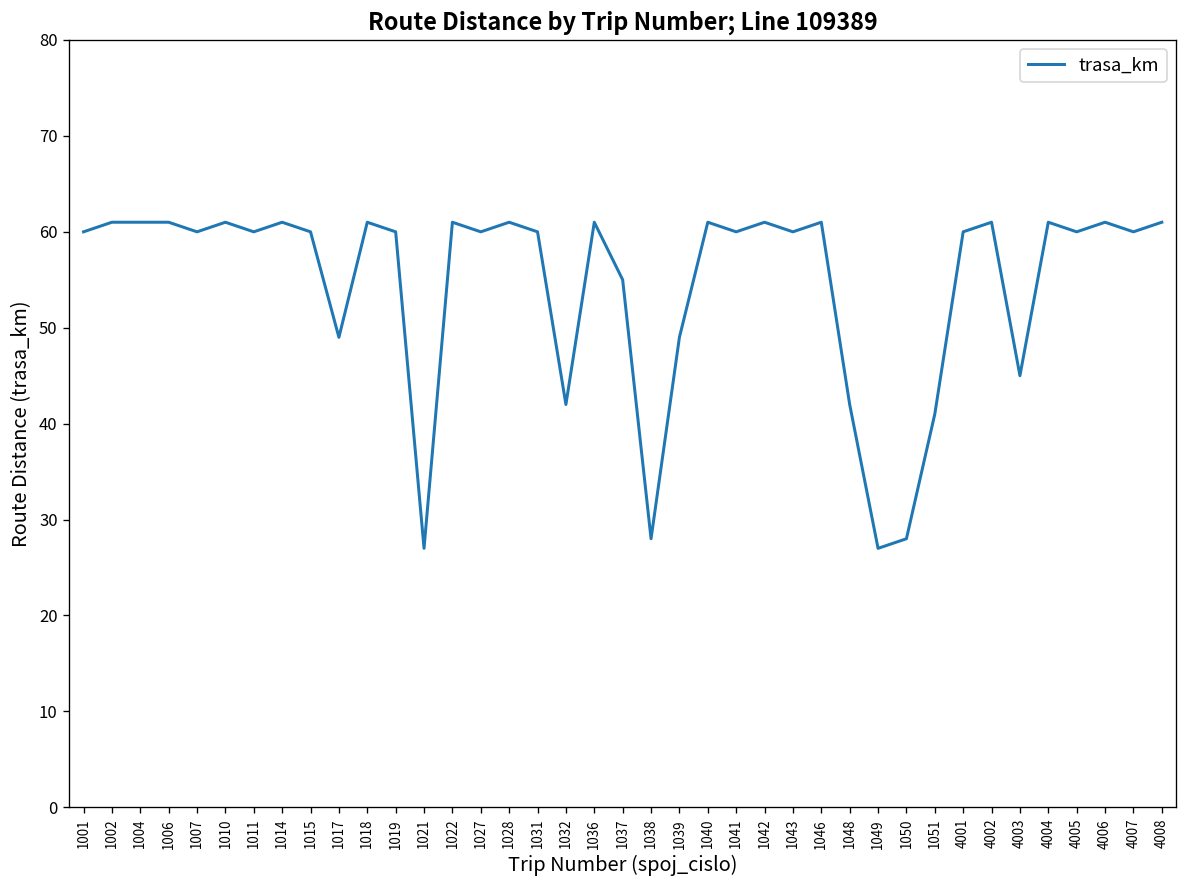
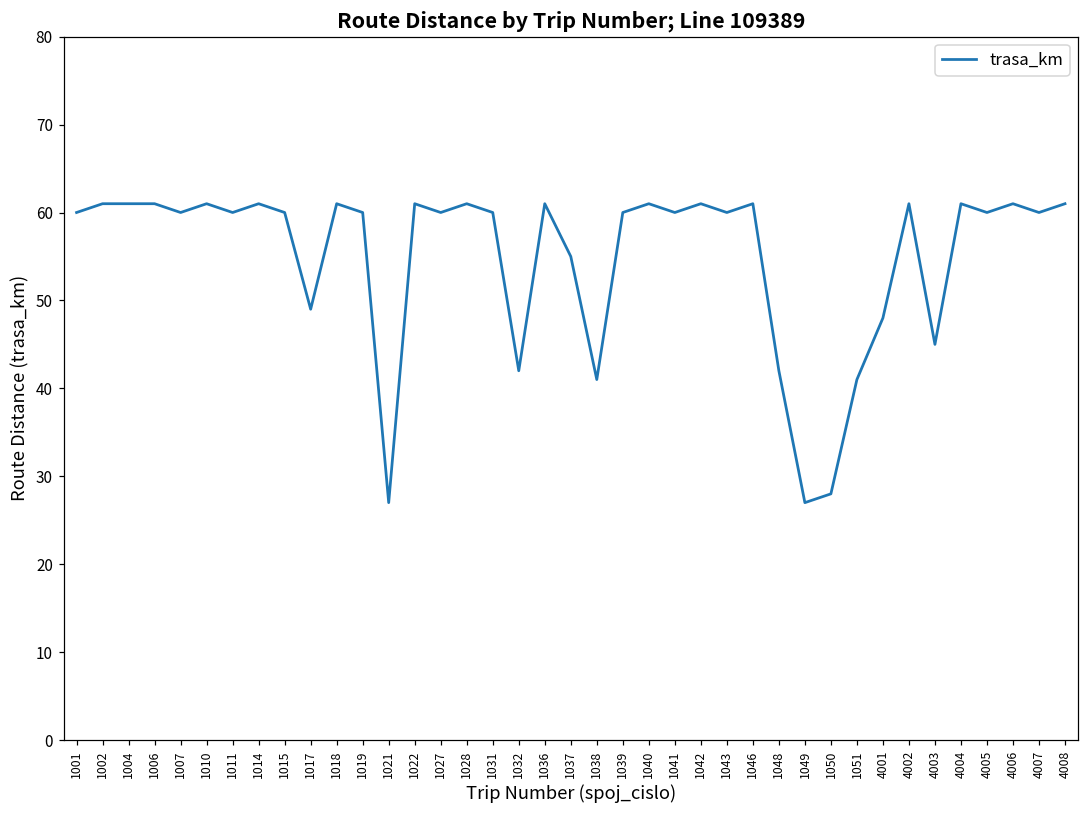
  {
    "1001": 60,
    "1002": 61,
    "1004": 61,
    "1006": 61,
    "1007": 60,
    "1010": 61,
    "1011": 60,
    "1014": 61,
    "1015": 60,
    "1017": 49,
    "1018": 61,
    "1019": 60,
    "1021": 27,
    "1022": 61,
    "1027": 60,
    "1028": 61,
    "1031": 60,
    "1032": 42,
    "1036": 61,
    "1037": 55,
-   "1038": 28,
-   "1039": 49,
+   "1038": 41,
+   "1039": 60,
    "1040": 61,
    "1041": 60,
    "1042": 61,
    "1043": 60,
    "1046": 61,
    "1048": 42,
    "1049": 27,
    "1050": 28,
    "1051": 41,
-   "4001": 60,
+   "4001": 48,
    "4002": 61,
    "4003": 45,
    "4004": 61,
    "4005": 60,
    "4006": 61,
    "4007": 60,
    "4008": 61
  }
